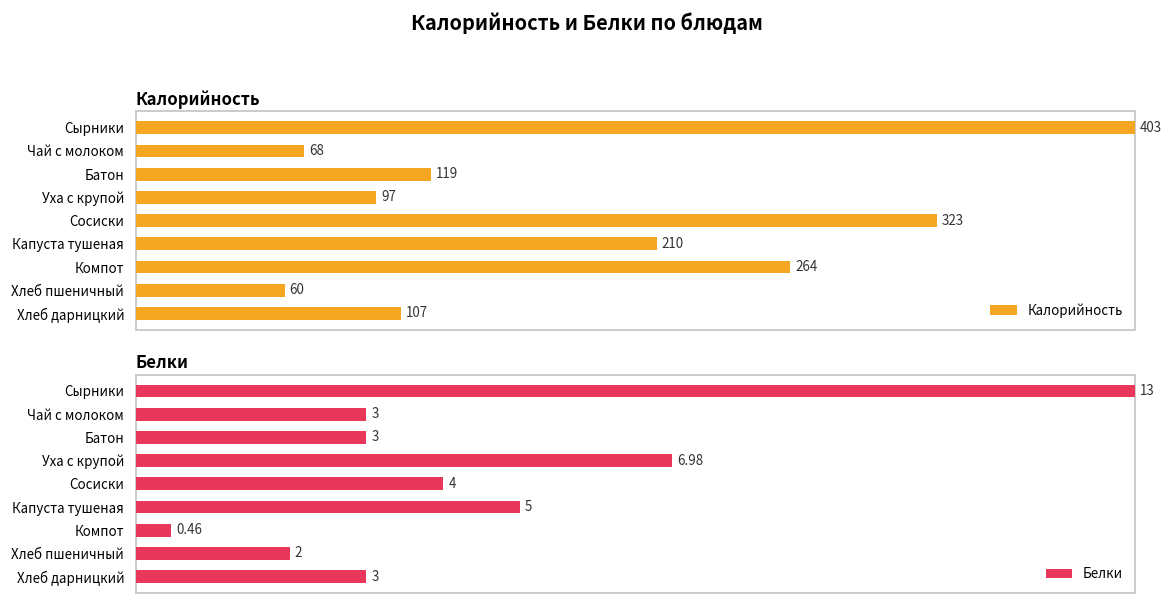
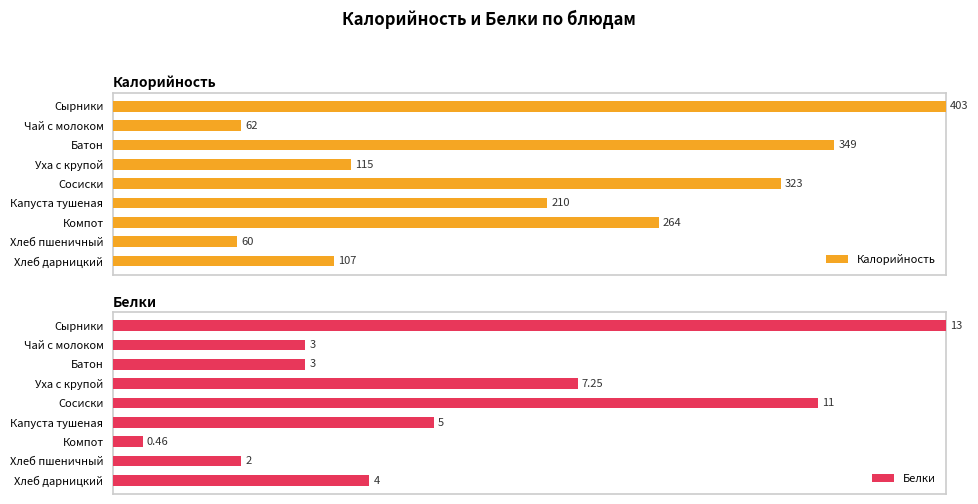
  {
    "Калорийность": {
-     "Чай с молоком": 68,
-     "Батон": 119,
-     "Уха с крупой": 97
+     "Чай с молоком": 62,
+     "Батон": 349,
+     "Уха с крупой": 115
    },
    "Белки": {
-     "Уха с крупой": 6.98,
-     "Сосиски": 4,
-     "Хлеб дарницкий": 3
+     "Уха с крупой": 7.25,
+     "Сосиски": 11,
+     "Хлеб дарницкий": 4
    }
  }
